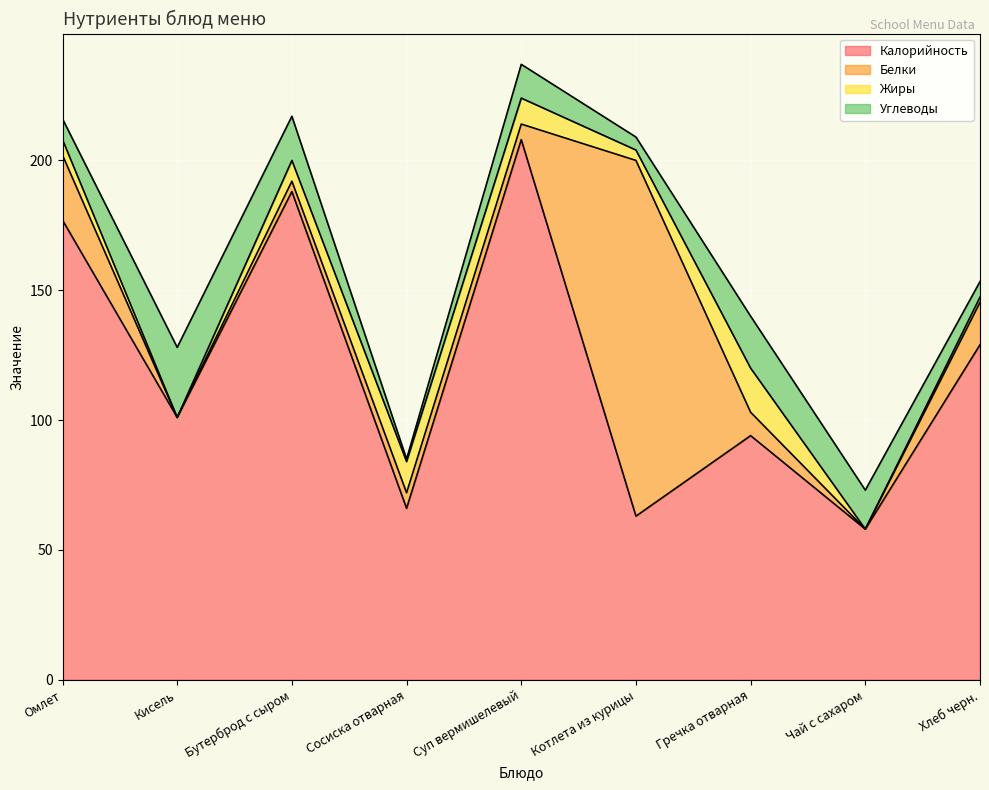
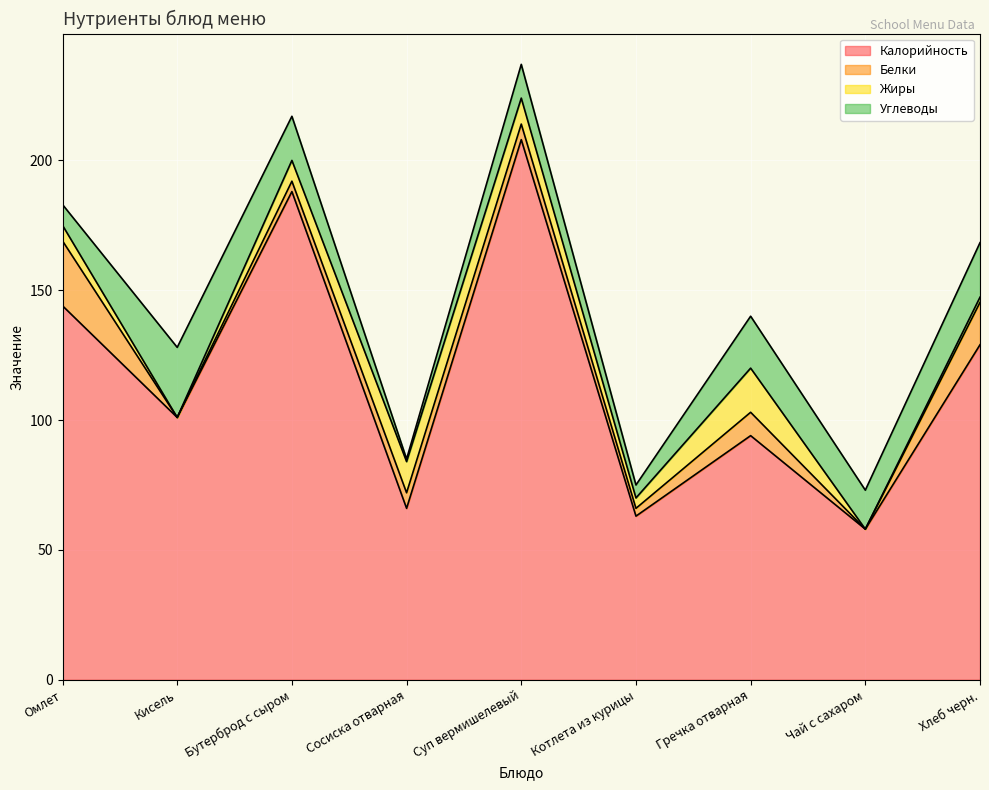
  {
    "Калорийность": {
-     "Омлет": 177,
+     "Омлет": 144,
      "Бутерброд с сыром": 188,
      "Сосиска отварная": 66,
      "Суп вермишелевый": 208,
      "Котлета из курицы": 63,
      "Гречка отварная": 94,
      "Хлеб черн.": 129
    },
    "Белки": {
      "Омлет": 25,
      "Бутерброд с сыром": 4,
      "Сосиска отварная": 6,
      "Суп вермишелевый": 6,
-     "Котлета из курицы": 137,
+     "Котлета из курицы": 3,
      "Гречка отварная": 9,
      "Хлеб черн.": 16
    },
    "Жиры": {
      "Омлет": 6,
      "Бутерброд с сыром": 8,
      "Сосиска отварная": 12,
      "Суп вермишелевый": 10,
      "Котлета из курицы": 4,
      "Гречка отварная": 17,
      "Хлеб черн.": 2
    },
    "Углеводы": {
      "Омлет": 8,
      "Кисель": 27,
      "Бутерброд с сыром": 17,
      "Сосиска отварная": 1,
      "Суп вермишелевый": 13,
      "Котлета из курицы": 5,
      "Гречка отварная": 20,
      "Чай с сахаром": 15,
-     "Хлеб черн.": 6
+     "Хлеб черн.": 21
    }
  }
